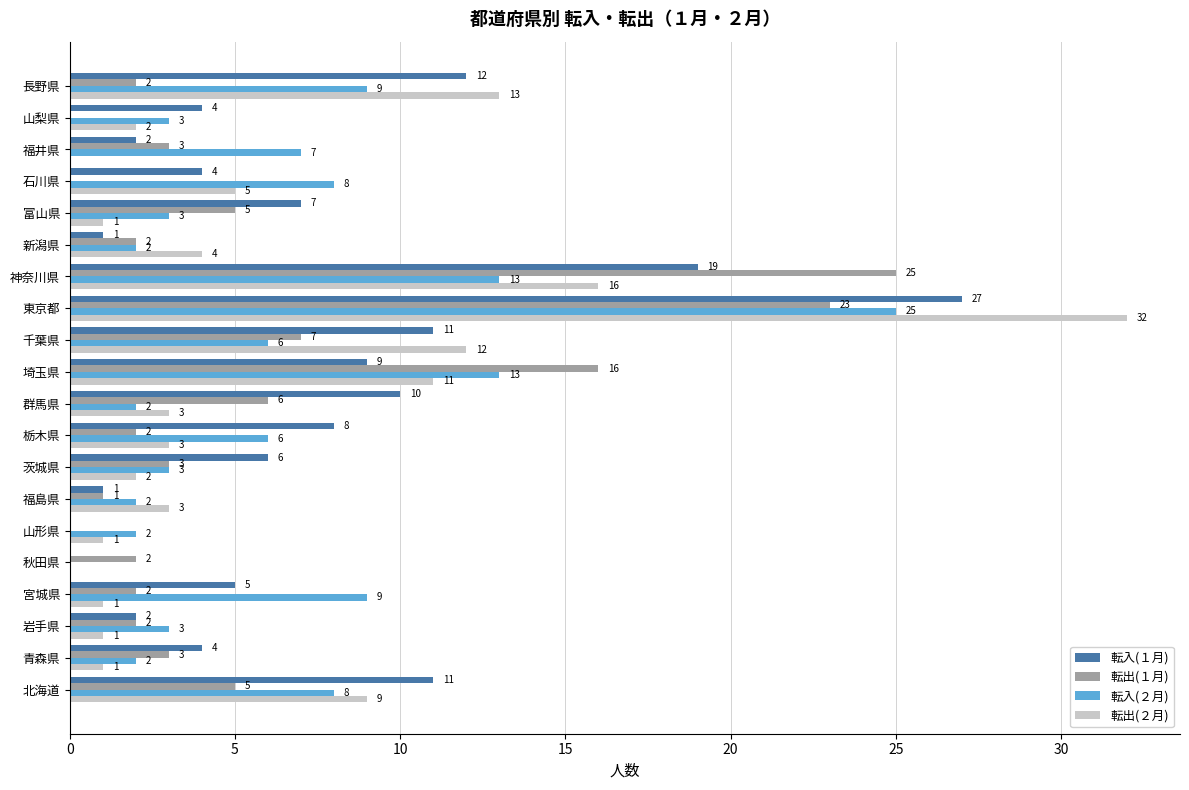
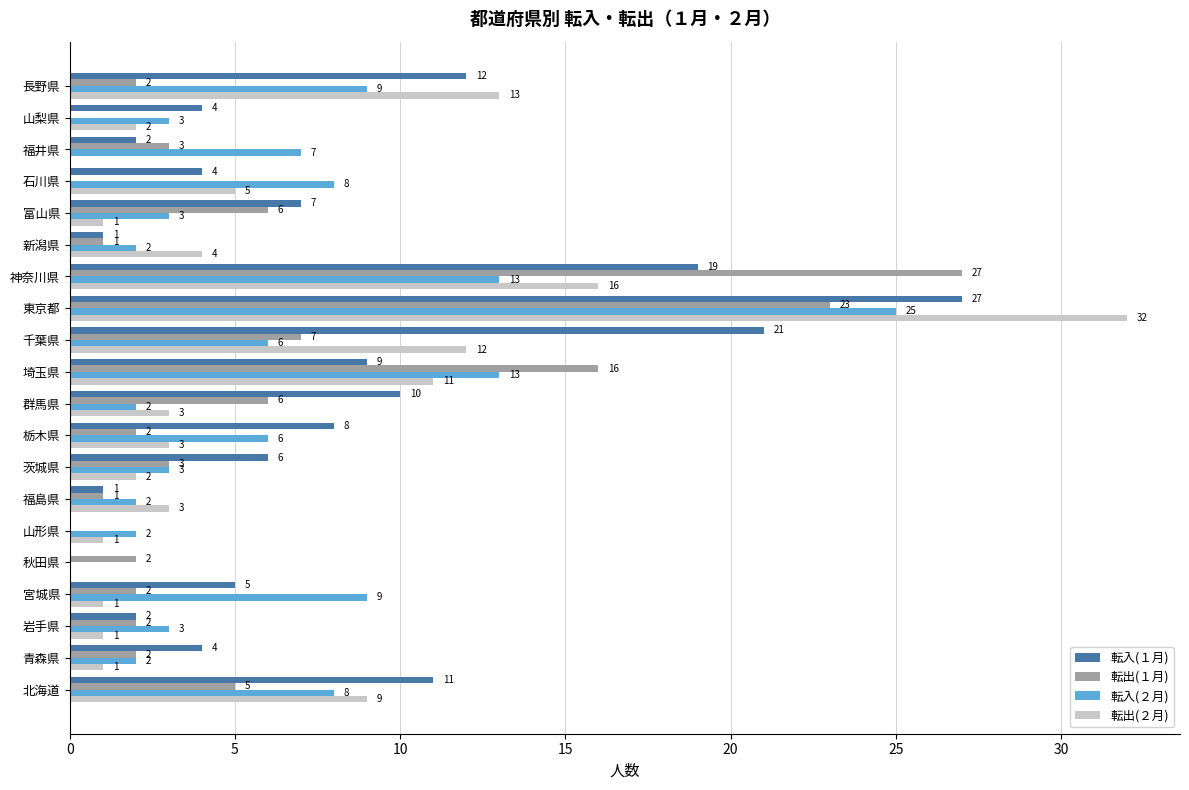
  {
    "転入(１月)": {
      "長野県": 12,
      "山梨県": 4,
      "福井県": 2,
      "石川県": 4,
      "富山県": 7,
      "神奈川県": 19,
      "東京都": 27,
-     "千葉県": 11,
+     "千葉県": 21,
      "埼玉県": 9,
      "群馬県": 10,
      "栃木県": 8,
      "茨城県": 6,
      "宮城県": 5,
      "青森県": 4,
      "北海道": 11
    },
    "転出(１月)": {
      "長野県": 2,
      "福井県": 3,
-     "富山県": 5,
-     "新潟県": 2,
-     "神奈川県": 25,
+     "富山県": 6,
+     "新潟県": 1,
+     "神奈川県": 27,
      "東京都": 23,
      "千葉県": 7,
      "埼玉県": 16,
      "群馬県": 6,
      "栃木県": 2,
      "秋田県": 2,
      "宮城県": 2,
-     "青森県": 3,
+     "青森県": 2,
      "北海道": 5
    },
    "転入(２月)": {
      "長野県": 9,
      "山梨県": 3,
      "福井県": 7,
      "石川県": 8,
      "富山県": 3,
      "新潟県": 2,
      "神奈川県": 13,
      "東京都": 25,
      "千葉県": 6,
      "埼玉県": 13,
      "群馬県": 2,
      "栃木県": 6,
      "福島県": 2,
      "山形県": 2,
      "宮城県": 9,
      "岩手県": 3,
      "北海道": 8
    },
    "転出(２月)": {
      "長野県": 13,
      "山梨県": 2,
      "石川県": 5,
      "富山県": 1,
      "新潟県": 4,
      "神奈川県": 16,
      "東京都": 32,
      "千葉県": 12,
      "埼玉県": 11,
      "群馬県": 3,
      "栃木県": 3,
      "茨城県": 2,
      "福島県": 3,
      "山形県": 1,
      "宮城県": 1,
      "岩手県": 1,
      "青森県": 1,
      "北海道": 9
    }
  }
